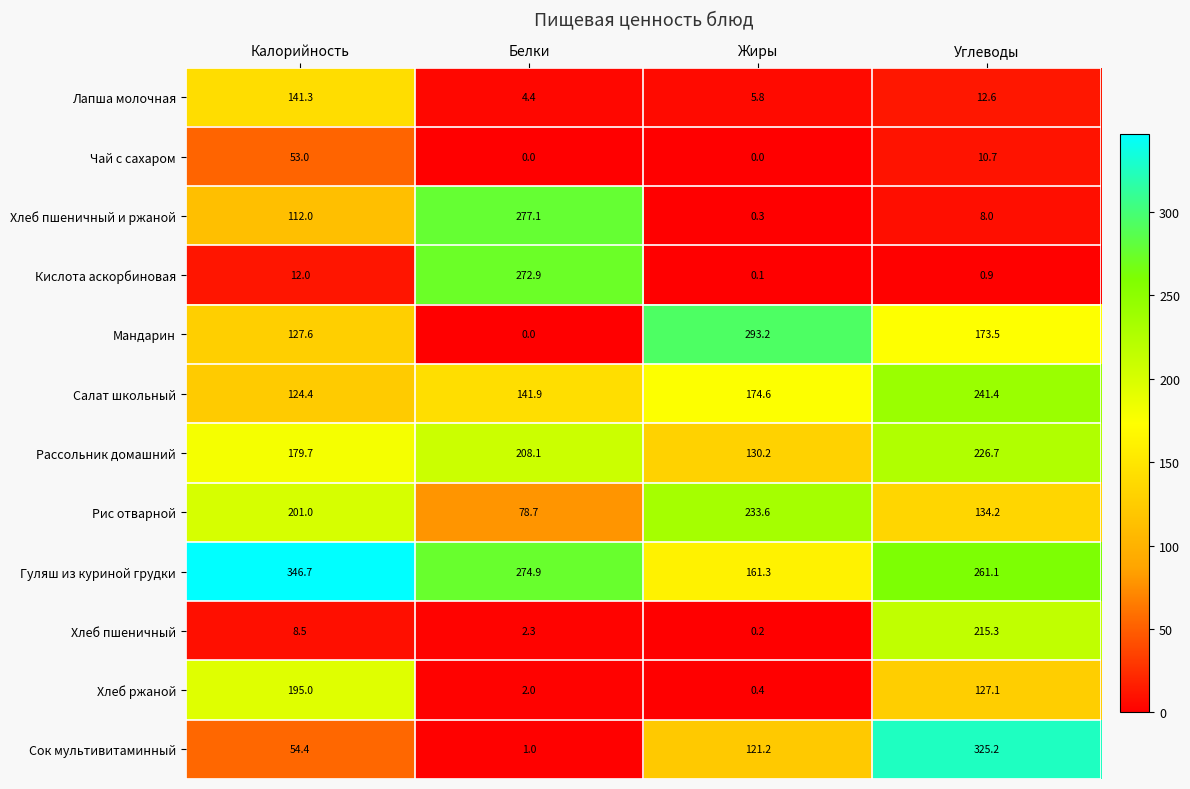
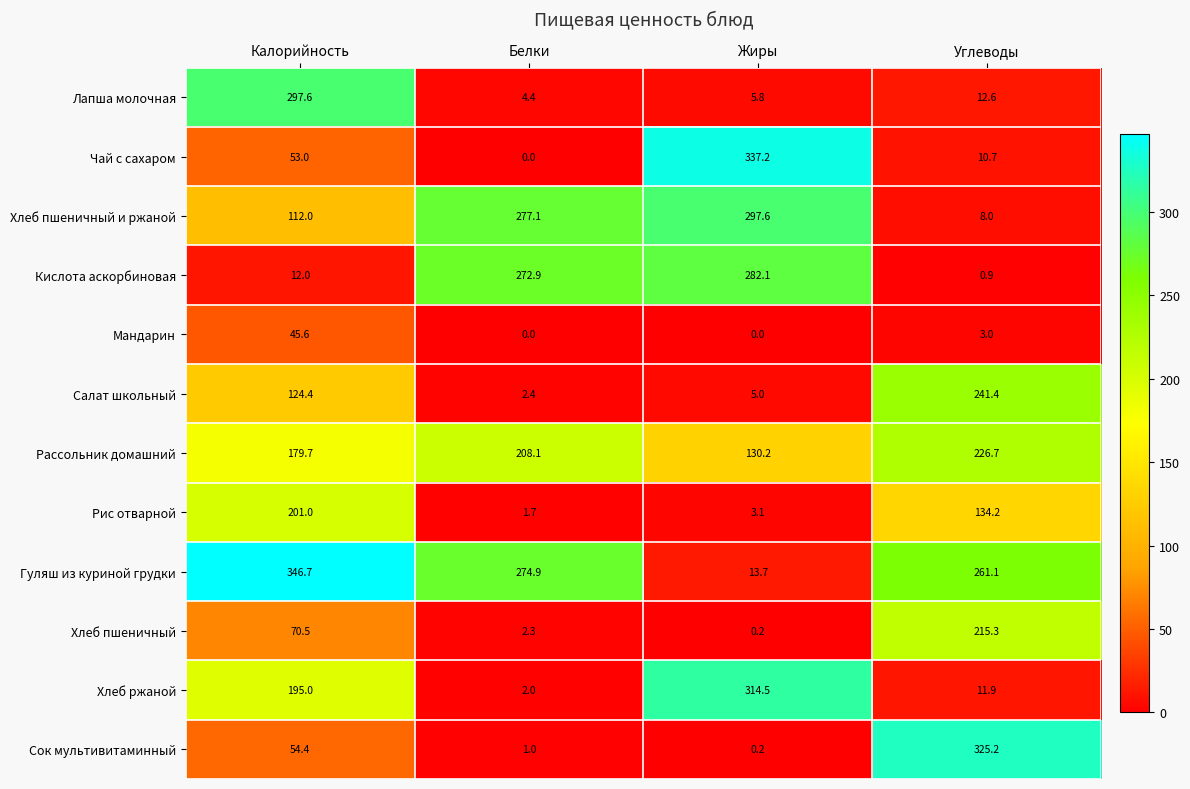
  {
    "Лапша молочная": {
-     "Калорийность": 141.3,
+     "Калорийность": 297.6,
      "Белки": 4.4,
      "Жиры": 5.8,
      "Углеводы": 12.6
    },
    "Чай с сахаром": {
      "Калорийность": 53.0,
      "Белки": 0.0,
-     "Жиры": 0.0,
+     "Жиры": 337.2,
      "Углеводы": 10.7
    },
    "Хлеб пшеничный и ржаной": {
      "Калорийность": 112.0,
      "Белки": 277.1,
-     "Жиры": 0.3,
+     "Жиры": 297.6,
      "Углеводы": 8.0
    },
    "Кислота аскорбиновая": {
      "Калорийность": 12.0,
      "Белки": 272.9,
-     "Жиры": 0.1,
+     "Жиры": 282.1,
      "Углеводы": 0.9
    },
    "Мандарин": {
-     "Калорийность": 127.6,
+     "Калорийность": 45.6,
      "Белки": 0.0,
-     "Жиры": 293.2,
-     "Углеводы": 173.5
+     "Жиры": 0.0,
+     "Углеводы": 3.0
    },
    "Салат школьный": {
      "Калорийность": 124.4,
-     "Белки": 141.9,
-     "Жиры": 174.6,
+     "Белки": 2.4,
+     "Жиры": 5.0,
      "Углеводы": 241.4
    },
    "Рассольник домашний": {
      "Калорийность": 179.7,
      "Белки": 208.1,
      "Жиры": 130.2,
      "Углеводы": 226.7
    },
    "Рис отварной": {
      "Калорийность": 201.0,
-     "Белки": 78.7,
-     "Жиры": 233.6,
+     "Белки": 1.7,
+     "Жиры": 3.1,
      "Углеводы": 134.2
    },
    "Гуляш из куриной грудки": {
      "Калорийность": 346.7,
      "Белки": 274.9,
-     "Жиры": 161.3,
+     "Жиры": 13.7,
      "Углеводы": 261.1
    },
    "Хлеб пшеничный": {
-     "Калорийность": 8.5,
+     "Калорийность": 70.5,
      "Белки": 2.3,
      "Жиры": 0.2,
      "Углеводы": 215.3
    },
    "Хлеб ржаной": {
      "Калорийность": 195.0,
      "Белки": 2.0,
-     "Жиры": 0.4,
-     "Углеводы": 127.1
+     "Жиры": 314.5,
+     "Углеводы": 11.9
    },
    "Сок мультивитаминный": {
      "Калорийность": 54.4,
      "Белки": 1.0,
-     "Жиры": 121.2,
+     "Жиры": 0.2,
      "Углеводы": 325.2
    }
  }
